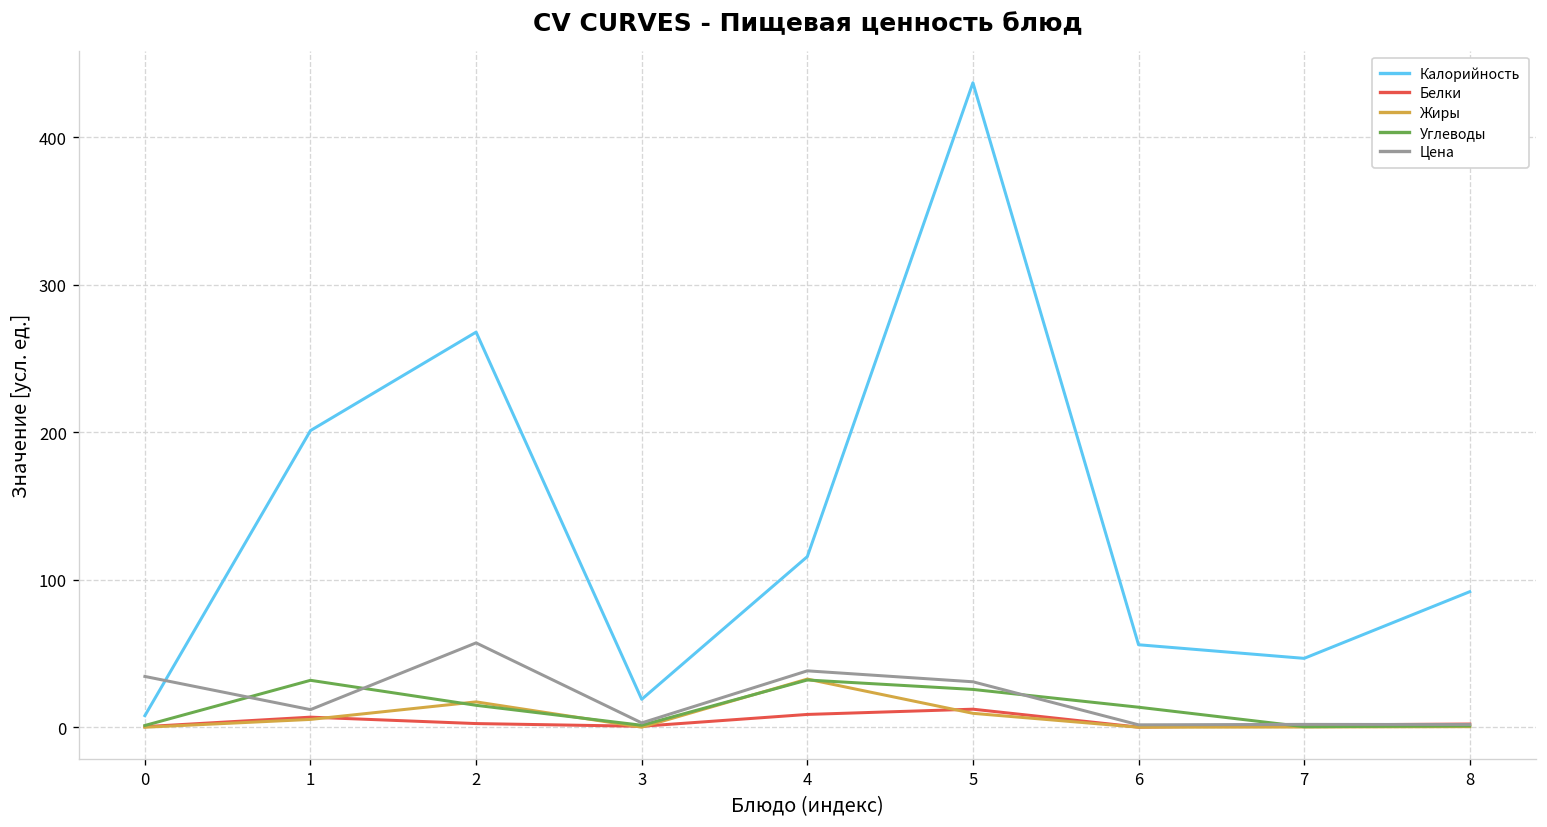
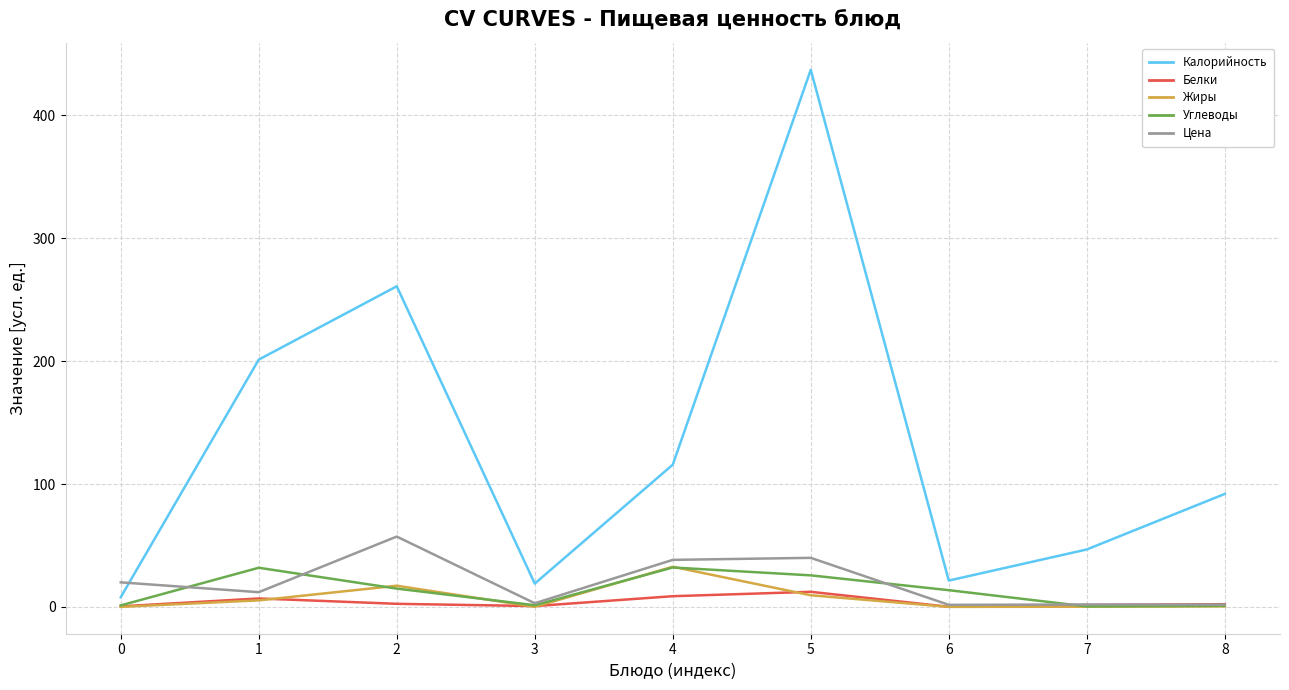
  {
    "Калорийность": {
      "0": 8,
      "1": 201,
-     "2": 268,
+     "2": 261,
      "3": 19,
      "4": 116,
      "5": 437,
-     "6": 56,
+     "6": 21,
      "7": 47,
      "8": 92
    },
    "Белки": {
      "2": 3,
      "4": 9,
      "5": 12
    },
    "Жиры": {
      "2": 17,
      "5": 10
    },
    "Углеводы": {
      "1": 32,
      "2": 15,
      "5": 26,
      "6": 14
    },
    "Цена": {
-     "0": 35,
+     "0": 20,
      "1": 12,
      "2": 57,
      "4": 38,
-     "5": 31
+     "5": 40
    }
  }
